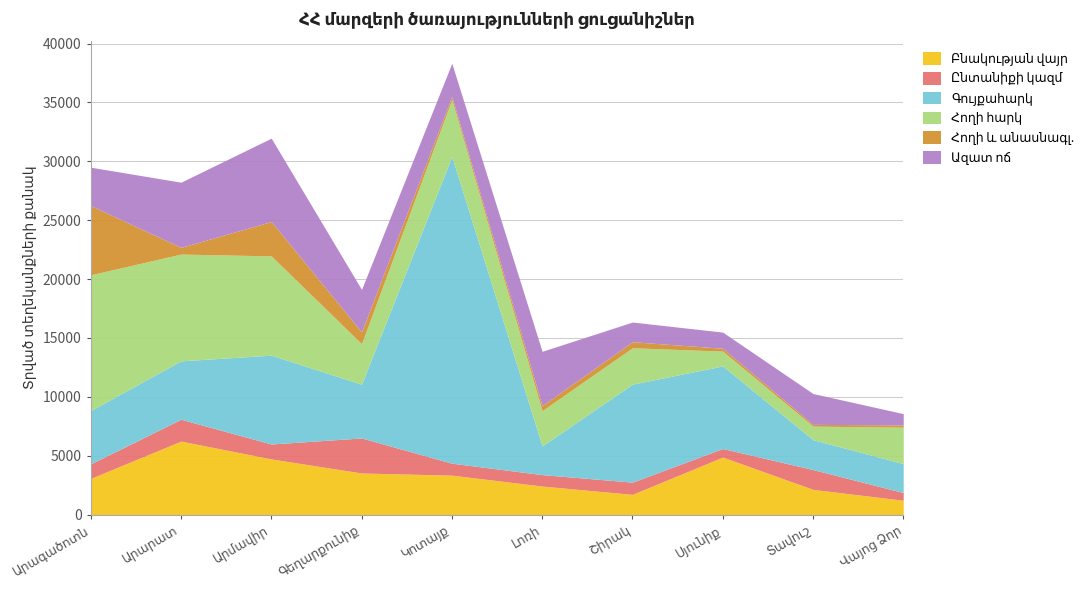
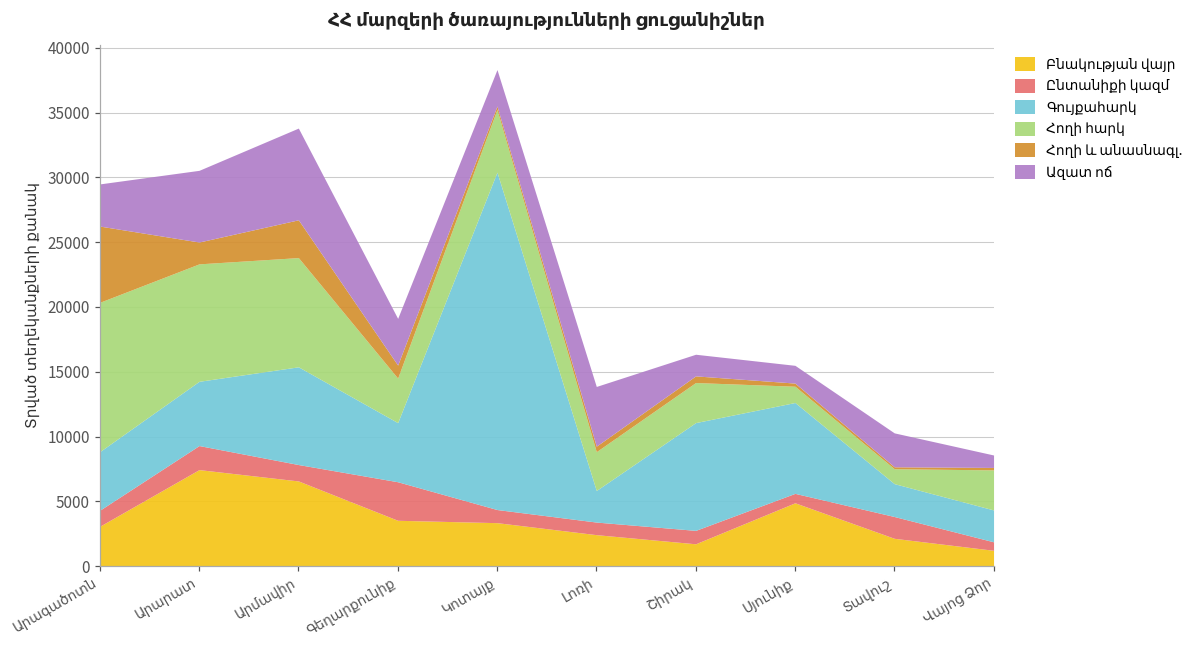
  {
    "Բնակության վայր": {
      "Արագածոտն": 3100,
-     "Արարատ": 6200,
-     "Արմավիր": 4700,
+     "Արարատ": 7400,
+     "Արմավիր": 6600,
      "Գեղարքունիք": 3500,
      "Կոտայք": 3400,
      "Լոռի": 2400,
      "Շիրակ": 1700,
      "Սյունիք": 4900,
      "Տավուշ": 2100,
      "Վայոց Ձոր": 1200
    },
    "Ընտանիքի կազմ": {
      "Արագածոտն": 1200,
      "Արարատ": 1900,
      "Արմավիր": 1300,
      "Գեղարքունիք": 3000,
      "Կոտայք": 1000,
      "Լոռի": 1000,
      "Շիրակ": 1000,
      "Սյունիք": 700,
      "Տավուշ": 1700,
      "Վայոց Ձոր": 700
    },
    "Գույքահարկ": {
      "Արագածոտն": 4500,
      "Արարատ": 5000,
      "Արմավիր": 7500,
      "Գեղարքունիք": 4600,
      "Կոտայք": 26000,
      "Լոռի": 2400,
      "Շիրակ": 8300,
      "Սյունիք": 7000,
      "Տավուշ": 2500,
      "Վայոց Ձոր": 2500
    },
    "Հողի հարկ": {
      "Արագածոտն": 11500,
      "Արարատ": 9100,
      "Արմավիր": 8400,
      "Գեղարքունիք": 3400,
      "Կոտայք": 4800,
      "Լոռի": 3000,
      "Շիրակ": 3100,
      "Սյունիք": 1300
    },
    "Հողի և անասնագլ.": {
      "Արագածոտն": 5900,
-     "Արարատ": 600,
+     "Արարատ": 1700,
      "Արմավիր": 2900,
      "Գեղարքունիք": 1000,
      "Կոտայք": 300,
      "Լոռի": 400,
      "Շիրակ": 500,
      "Սյունիք": 200
    },
    "Ազատ ոճ": {
      "Արագածոտն": 3300,
      "Արարատ": 5500,
      "Արմավիր": 7100,
      "Գեղարքունիք": 3600,
      "Կոտայք": 2800,
      "Լոռի": 4600,
      "Շիրակ": 1700,
      "Սյունիք": 1400,
      "Տավուշ": 2600,
      "Վայոց Ձոր": 1000
    }
  }
